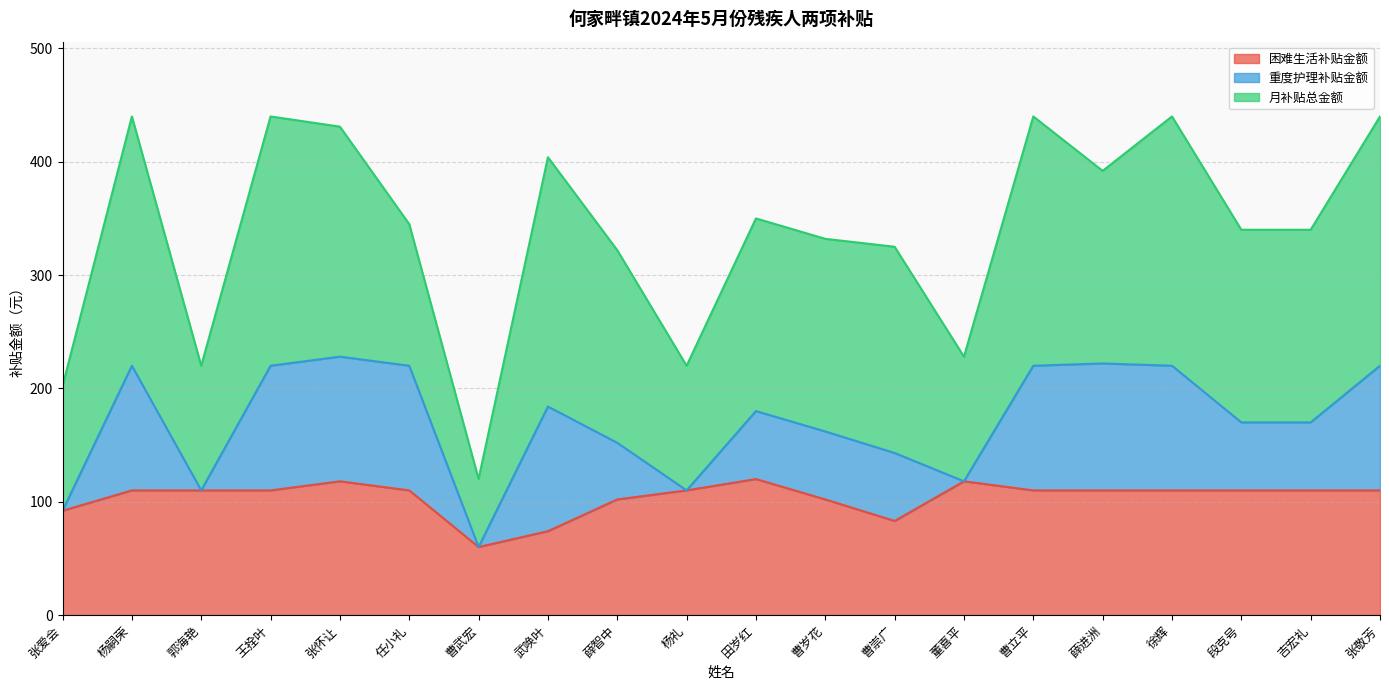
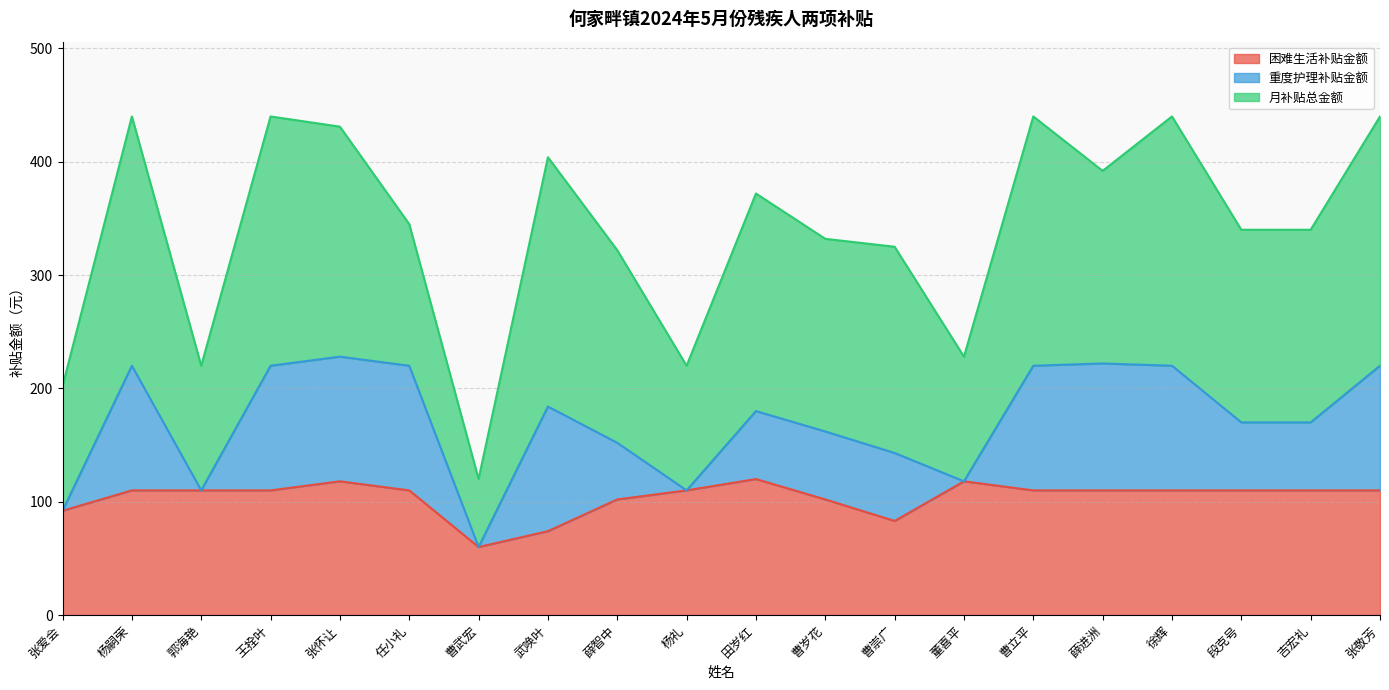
  {
    "困难生活补贴金额": {
      "杨嗣荣": 110,
      "王拴叶": 110,
      "张怀让": 118,
      "任小礼": 110,
      "武唤叶": 74,
      "薛智中": 102,
      "田岁红": 120,
      "曹岁花": 102,
      "曹崇广": 83,
      "曹立平": 110,
      "薛进洲": 110,
      "徐辉": 110,
      "段克号": 110,
      "吉宏礼": 110,
      "张敬芳": 110
    },
    "重度护理补贴金额": {
      "杨嗣荣": 110,
      "王拴叶": 110,
      "张怀让": 110,
      "任小礼": 110,
      "武唤叶": 110,
      "薛智中": 50,
      "田岁红": 60,
      "曹岁花": 60,
      "曹崇广": 60,
      "曹立平": 110,
      "薛进洲": 112,
      "徐辉": 110,
      "段克号": 60,
      "吉宏礼": 60,
      "张敬芳": 110
    },
    "月补贴总金额": {
      "张爱会": 110,
      "杨嗣荣": 220,
      "郭海艳": 110,
      "王拴叶": 220,
      "张怀让": 203,
      "任小礼": 125,
      "曹武宏": 60,
      "武唤叶": 220,
      "薛智中": 170,
      "杨礼": 110,
-     "田岁红": 170,
+     "田岁红": 192,
      "曹岁花": 170,
      "曹崇广": 182,
      "董喜平": 110,
      "曹立平": 220,
      "薛进洲": 170,
      "徐辉": 220,
      "段克号": 170,
      "吉宏礼": 170,
      "张敬芳": 220
    }
  }
